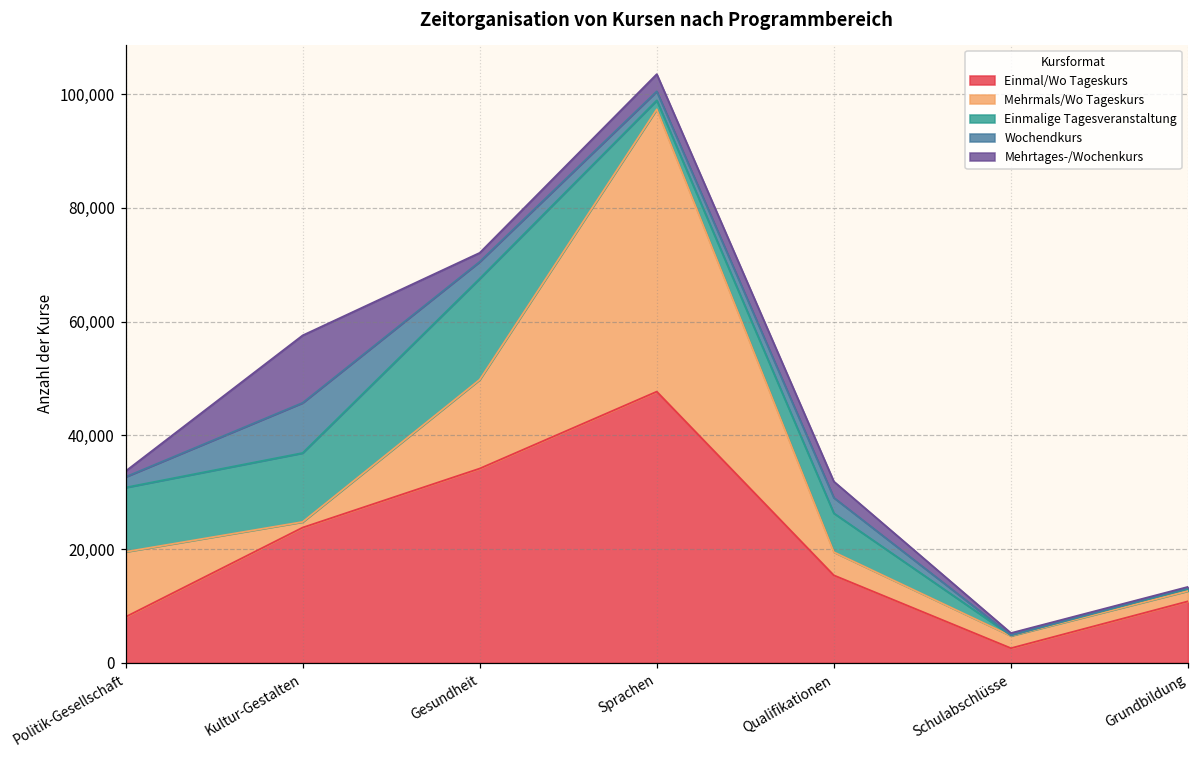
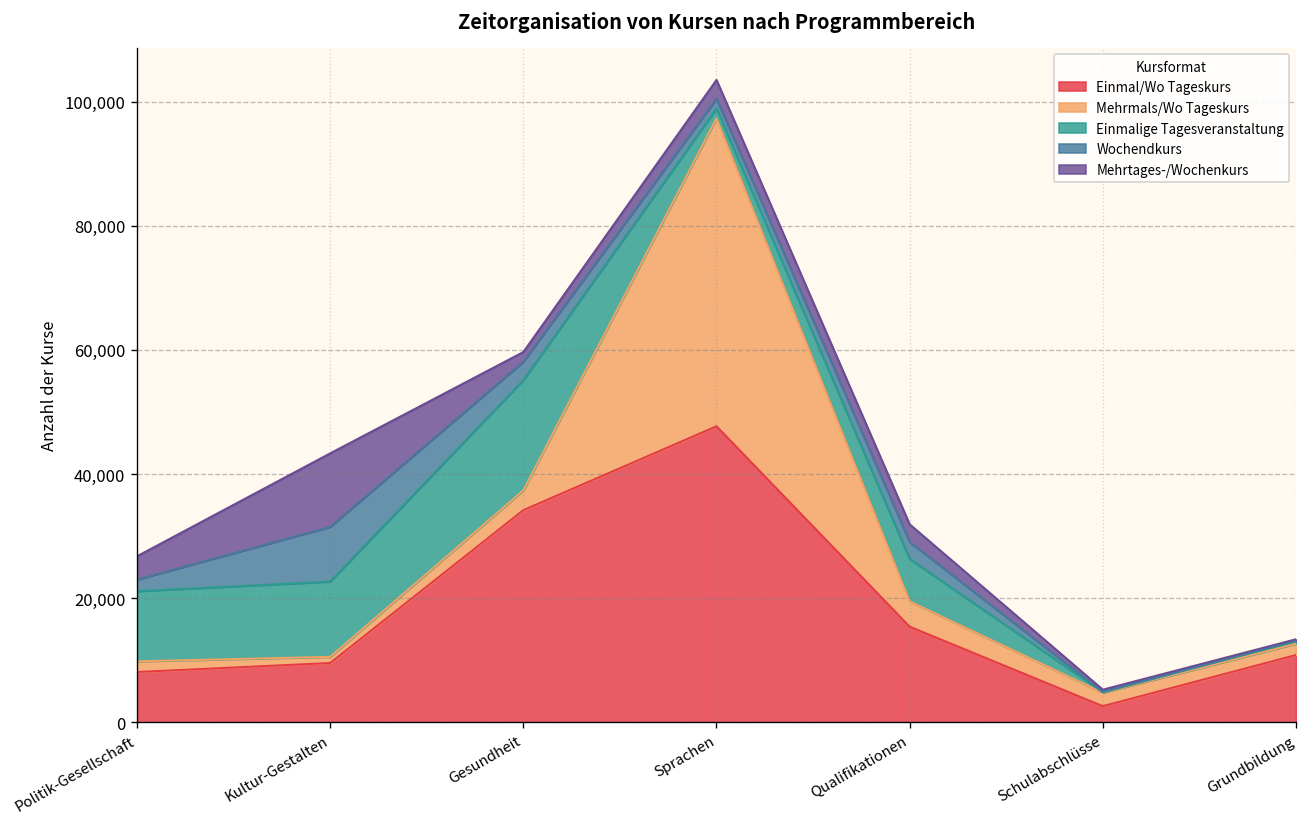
  {
    "Einmal/Wo Tageskurs": {
      "Politik-Gesellschaft": "8,000",
-     "Kultur-Gestalten": "24,000",
+     "Kultur-Gestalten": "10,000",
      "Gesundheit": "34,000",
      "Sprachen": "48,000",
      "Qualifikationen": "15,000",
      "Schulabschlüsse": "3,000",
      "Grundbildung": "11,000"
    },
    "Mehrmals/Wo Tageskurs": {
-     "Politik-Gesellschaft": "11,000",
+     "Politik-Gesellschaft": "2,000",
      "Kultur-Gestalten": "1,000",
-     "Gesundheit": "16,000",
+     "Gesundheit": "3,000",
      "Sprachen": "50,000",
      "Qualifikationen": "4,000"
    },
    "Mehrtages-/Wochenkurs": {
-     "Politik-Gesellschaft": "1,000",
+     "Politik-Gesellschaft": "4,000",
      "Kultur-Gestalten": "12,000",
      "Gesundheit": "2,000",
      "Sprachen": "3,000",
      "Qualifikationen": "3,000"
    }
  }
